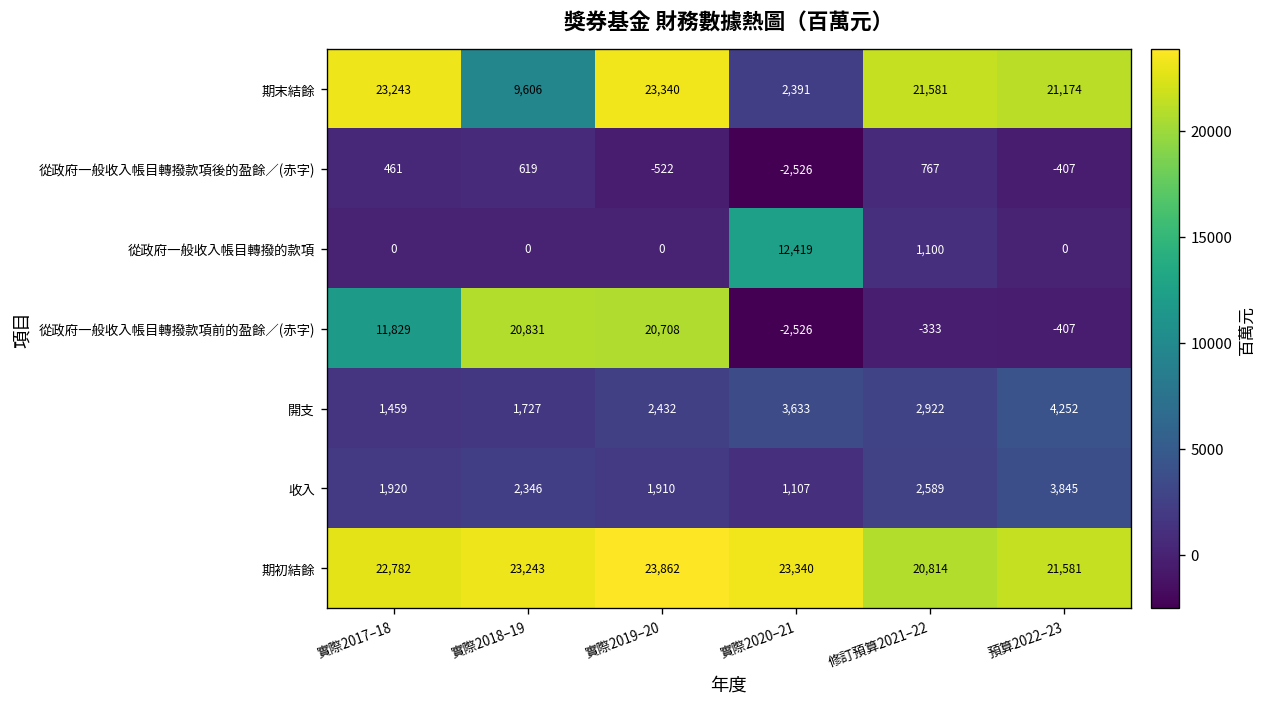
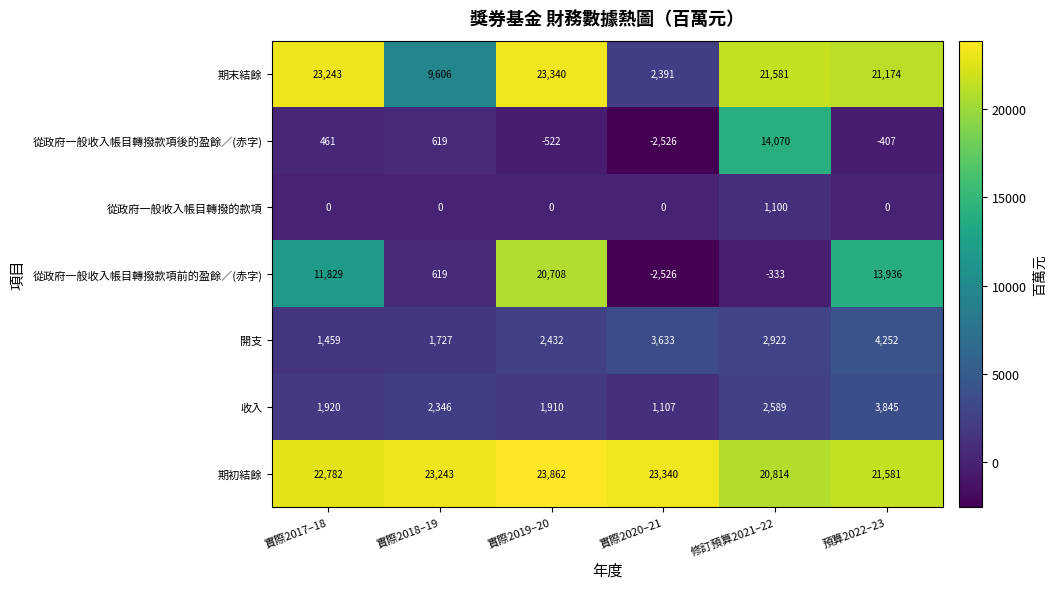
  {
    "期末結餘": {
      "實際2017–18": "23,243",
      "實際2018–19": "9,606",
      "實際2019–20": "23,340",
      "實際2020–21": "2,391",
      "修訂預算2021–22": "21,581",
      "預算2022–23": "21,174"
    },
    "從政府一般收入帳目轉撥款項後的盈餘／(赤字)": {
      "實際2017–18": "461",
      "實際2018–19": "619",
      "實際2019–20": "-522",
      "實際2020–21": "-2,526",
-     "修訂預算2021–22": "767",
+     "修訂預算2021–22": "14,070",
      "預算2022–23": "-407"
    },
    "從政府一般收入帳目轉撥的款項": {
      "實際2017–18": "0",
      "實際2018–19": "0",
      "實際2019–20": "0",
-     "實際2020–21": "12,419",
+     "實際2020–21": "0",
      "修訂預算2021–22": "1,100",
      "預算2022–23": "0"
    },
    "從政府一般收入帳目轉撥款項前的盈餘／(赤字)": {
      "實際2017–18": "11,829",
-     "實際2018–19": "20,831",
+     "實際2018–19": "619",
      "實際2019–20": "20,708",
      "實際2020–21": "-2,526",
      "修訂預算2021–22": "-333",
-     "預算2022–23": "-407"
+     "預算2022–23": "13,936"
    },
    "開支": {
      "實際2017–18": "1,459",
      "實際2018–19": "1,727",
      "實際2019–20": "2,432",
      "實際2020–21": "3,633",
      "修訂預算2021–22": "2,922",
      "預算2022–23": "4,252"
    },
    "收入": {
      "實際2017–18": "1,920",
      "實際2018–19": "2,346",
      "實際2019–20": "1,910",
      "實際2020–21": "1,107",
      "修訂預算2021–22": "2,589",
      "預算2022–23": "3,845"
    },
    "期初結餘": {
      "實際2017–18": "22,782",
      "實際2018–19": "23,243",
      "實際2019–20": "23,862",
      "實際2020–21": "23,340",
      "修訂預算2021–22": "20,814",
      "預算2022–23": "21,581"
    }
  }
